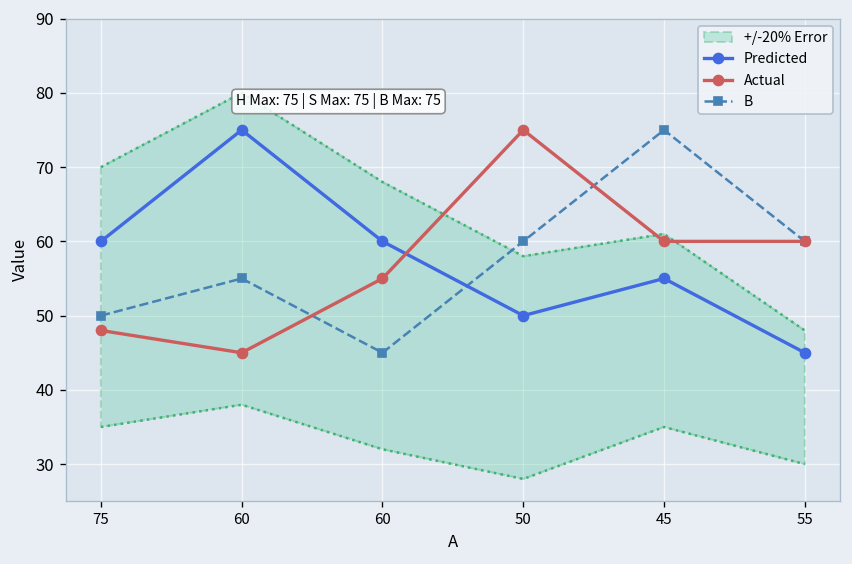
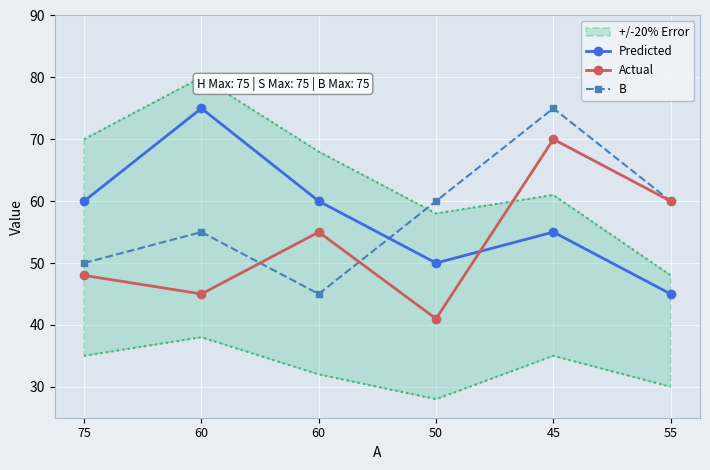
  {
    "+/-20% Error": {
      "75": 70,
      "50": 58,
      "45": 61,
      "55": 48
    },
    "Actual": {
      "75": 48,
-     "50": 75,
-     "45": 60
+     "50": 41,
+     "45": 70
    }
  }
